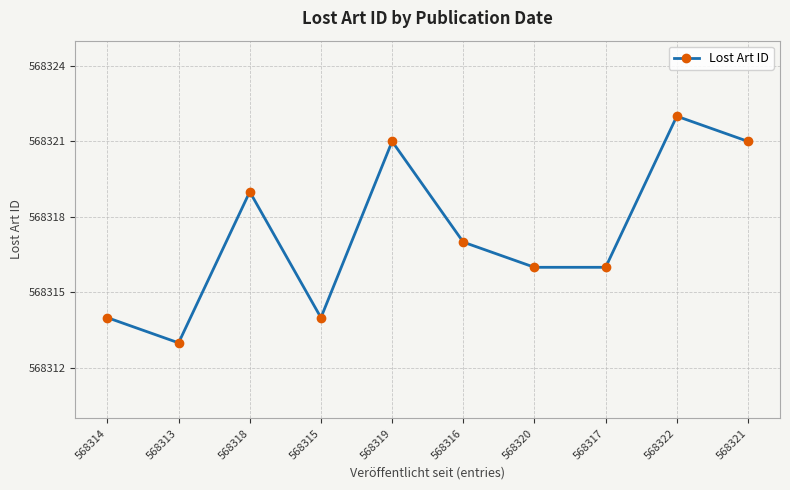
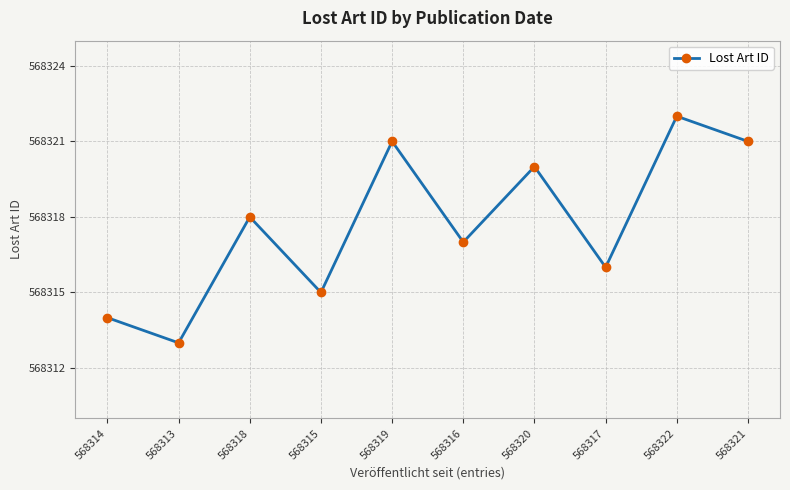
  {
    "568314": 568314,
    "568313": 568313,
-   "568318": 568319,
-   "568315": 568314,
+   "568318": 568318,
+   "568315": 568315,
    "568319": 568321,
    "568316": 568317,
-   "568320": 568316,
+   "568320": 568320,
    "568317": 568316,
    "568322": 568322,
    "568321": 568321
  }
